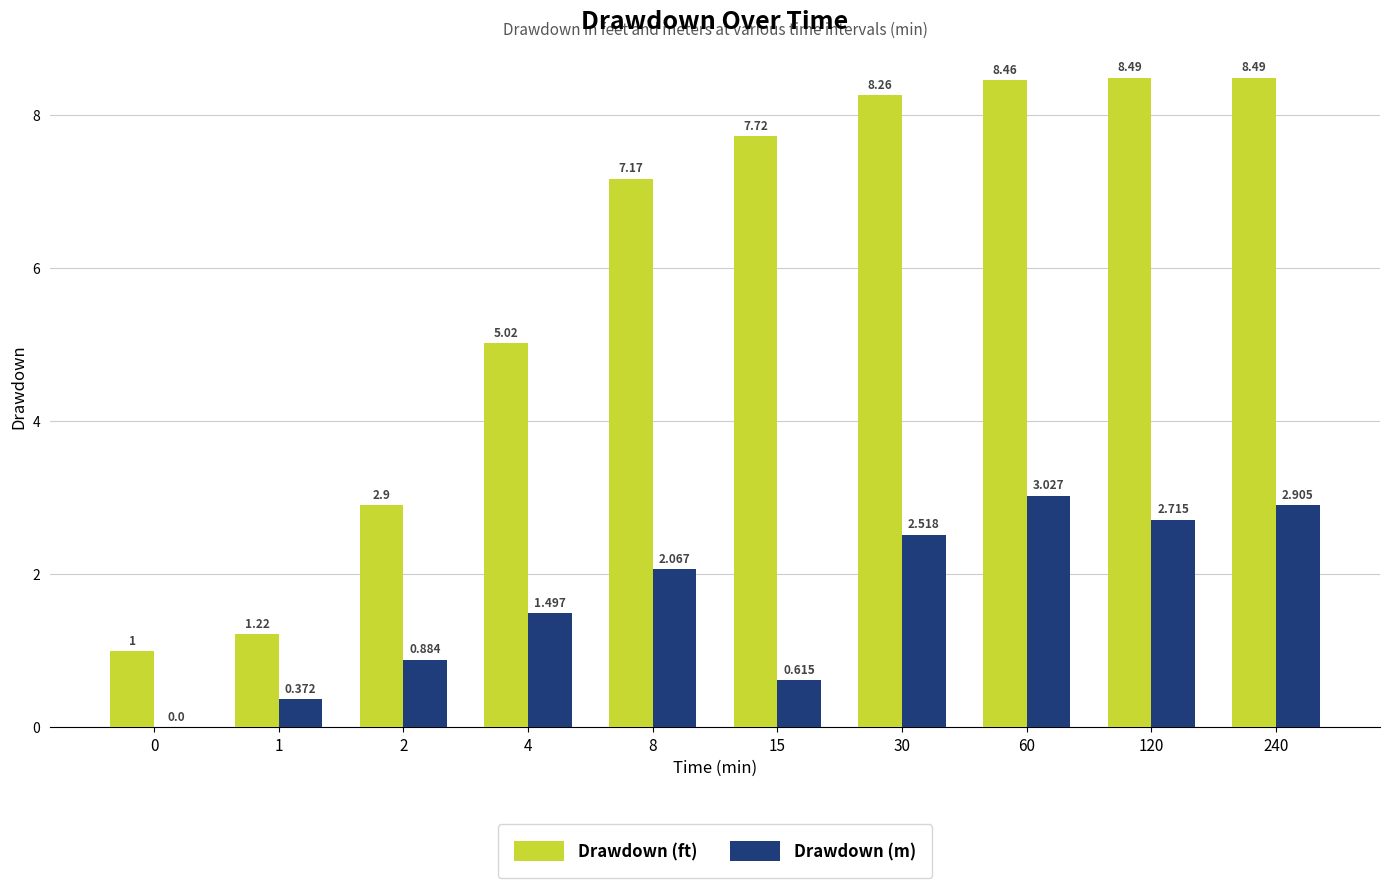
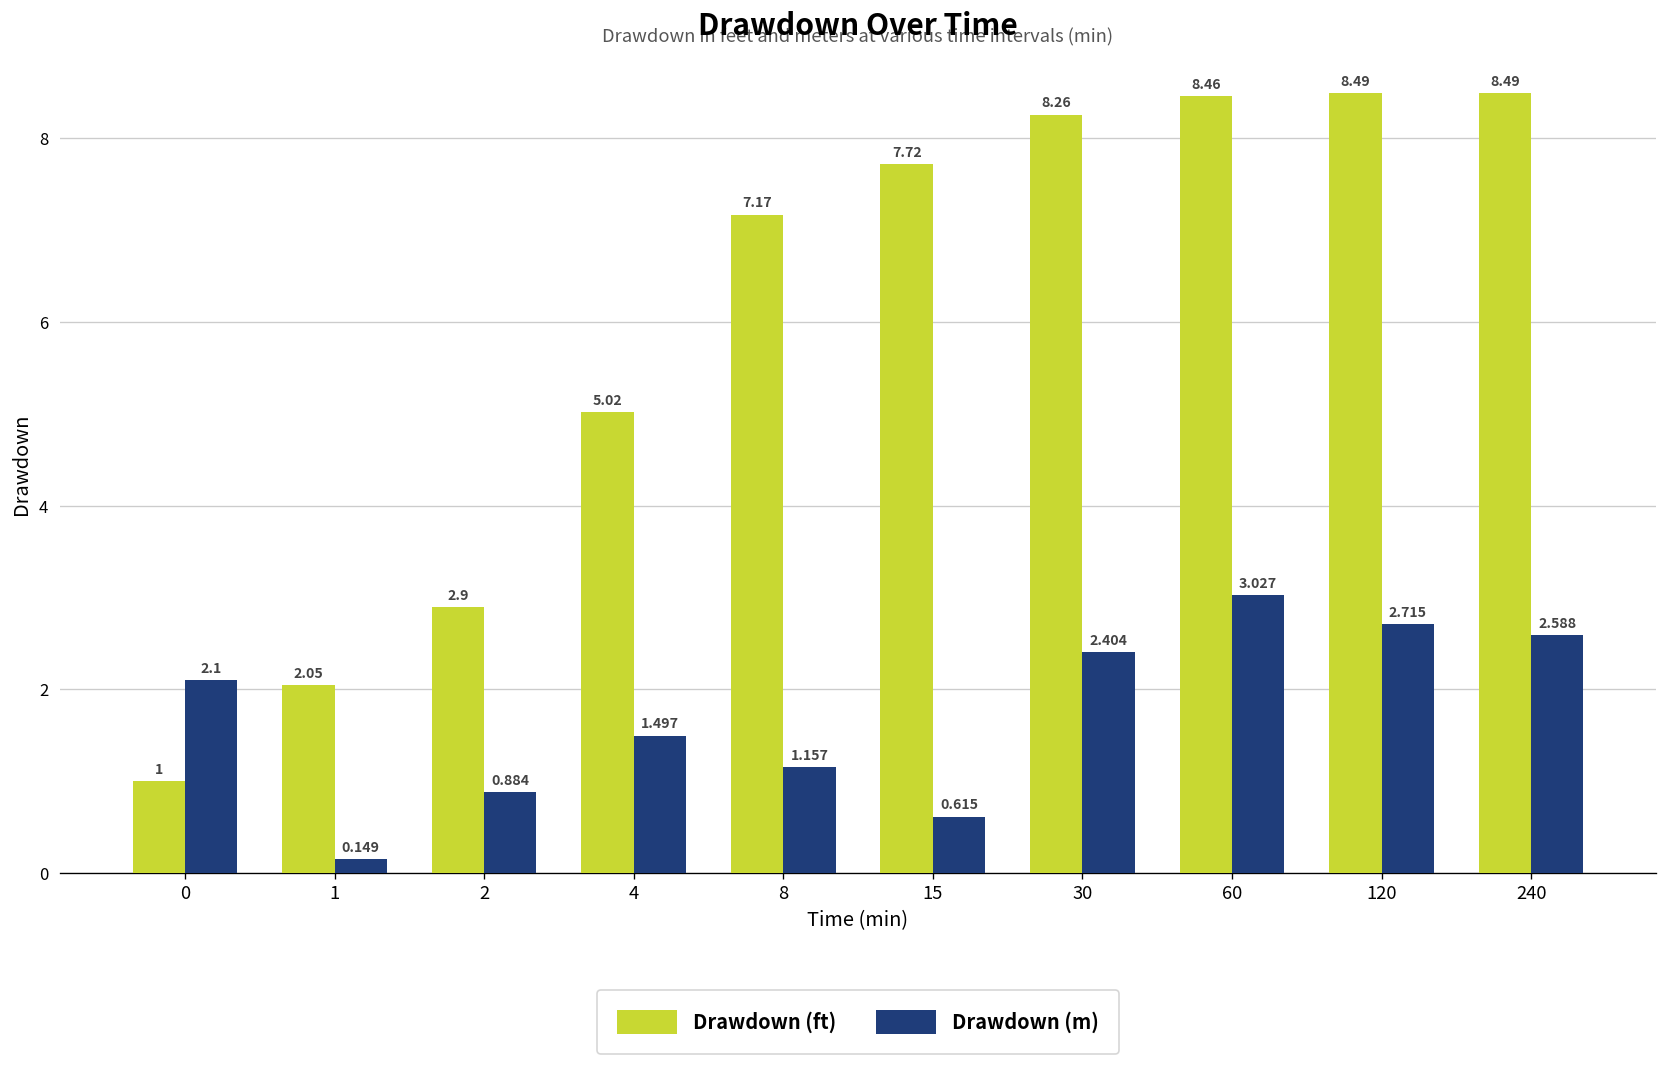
  {
    "Drawdown (ft)": {
      "0": 1,
-     "1": 1.22,
+     "1": 2.05,
      "2": 2.9,
      "4": 5.02,
      "8": 7.17,
      "15": 7.72,
      "30": 8.26,
      "60": 8.46,
      "120": 8.49,
      "240": 8.49
    },
    "Drawdown (m)": {
-     "0": 0.0,
-     "1": 0.372,
+     "0": 2.1,
+     "1": 0.149,
      "2": 0.884,
      "4": 1.497,
-     "8": 2.067,
+     "8": 1.157,
      "15": 0.615,
-     "30": 2.518,
+     "30": 2.404,
      "60": 3.027,
      "120": 2.715,
-     "240": 2.905
+     "240": 2.588
    }
  }
